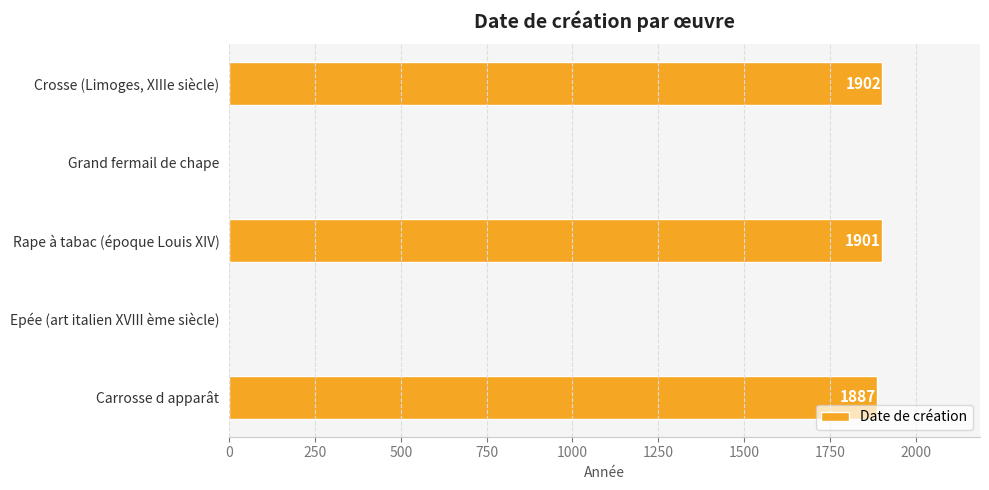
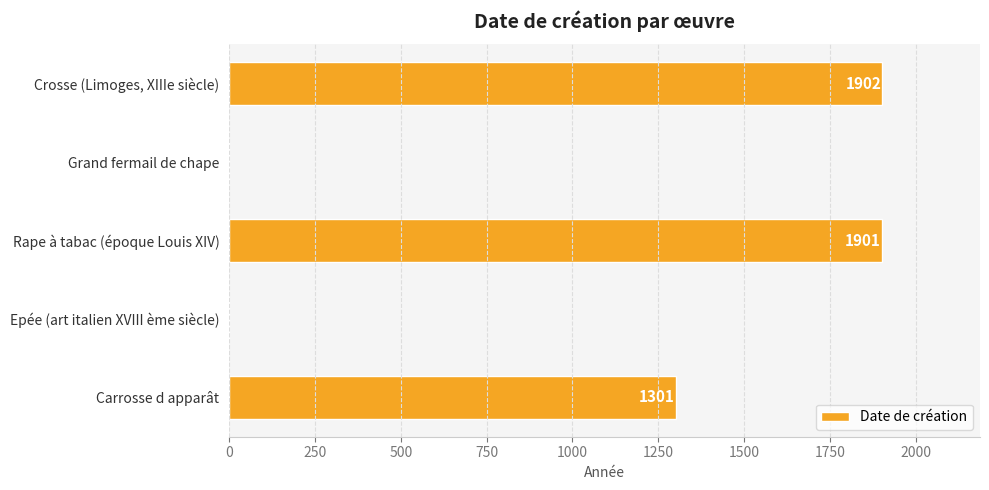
  {
    "Crosse (Limoges, XIIIe siècle)": 1902,
    "Rape à tabac (époque Louis XIV)": 1901,
-   "Carrosse d apparât": 1887
+   "Carrosse d apparât": 1301
  }
